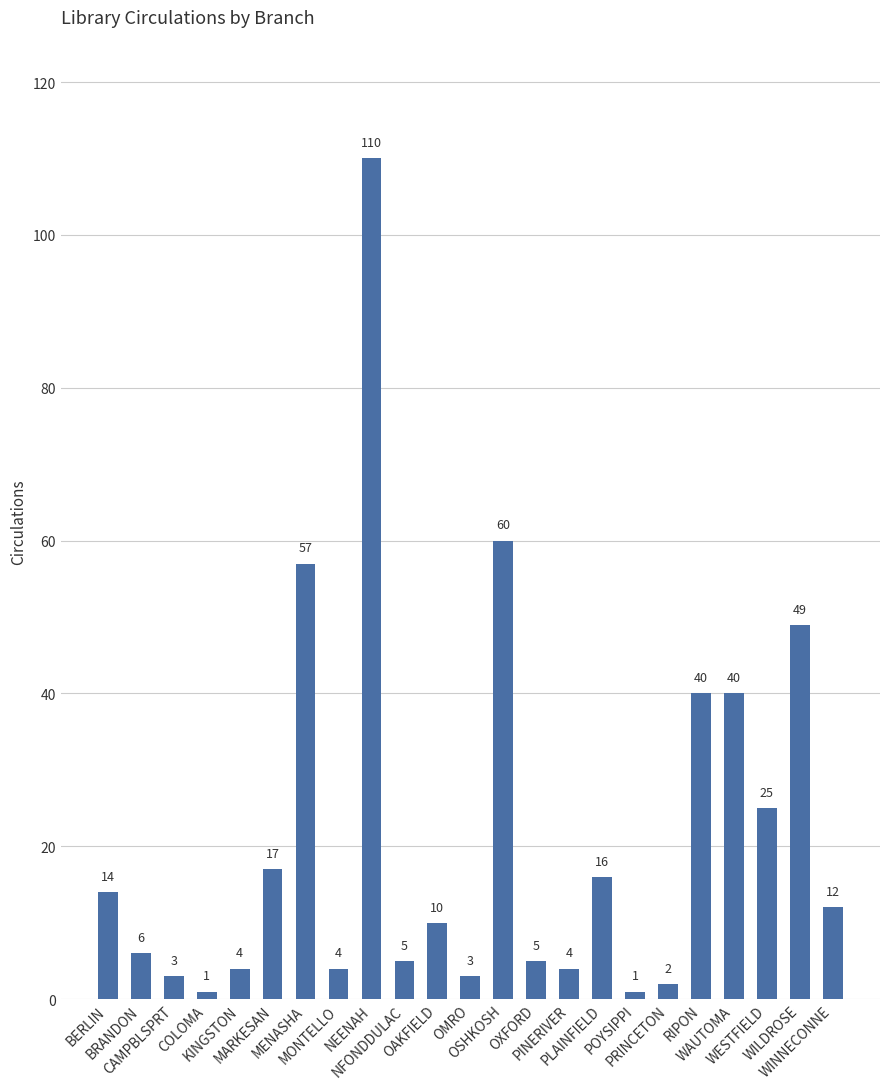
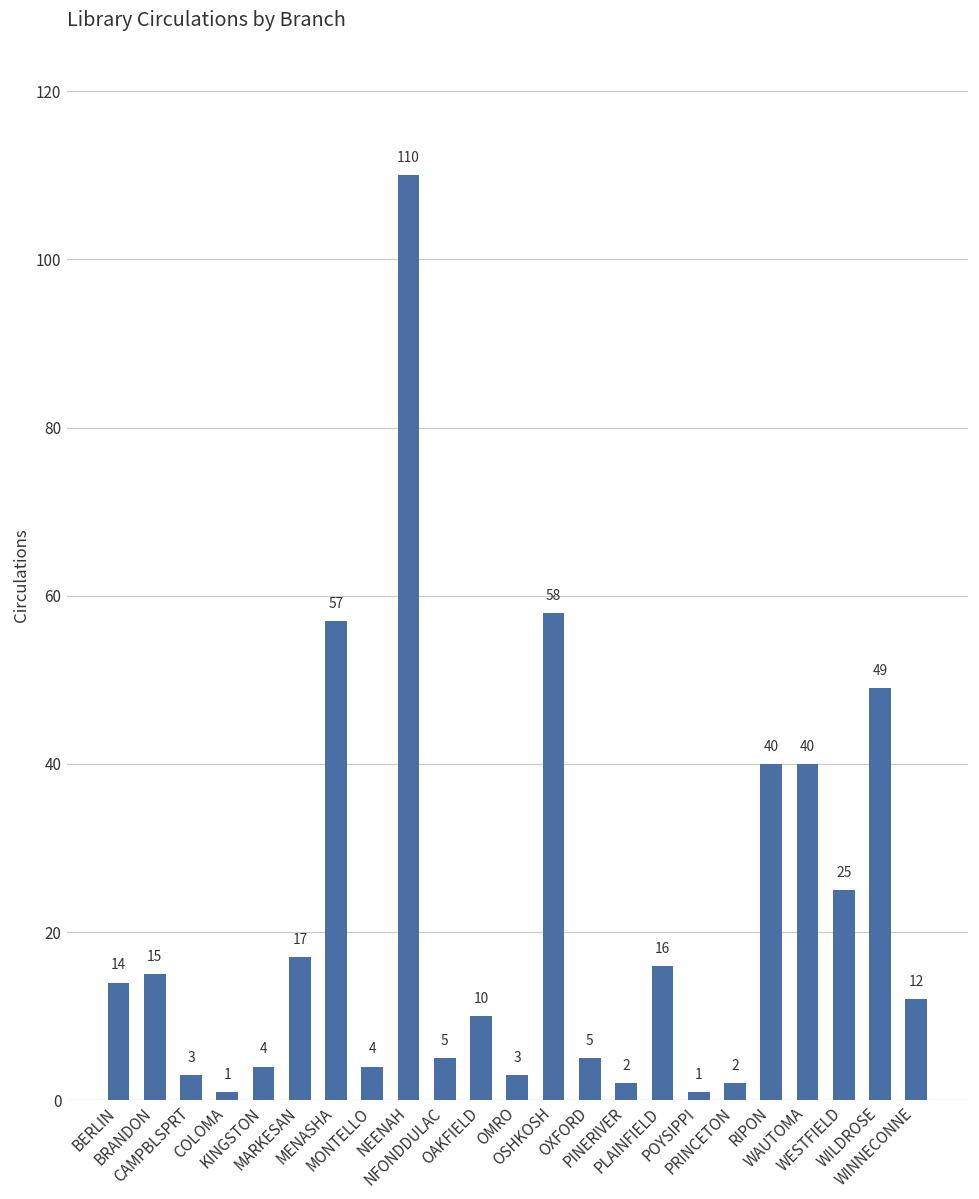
  {
    "BERLIN": 14,
-   "BRANDON": 6,
+   "BRANDON": 15,
    "CAMPBLSPRT": 3,
    "COLOMA": 1,
    "KINGSTON": 4,
    "MARKESAN": 17,
    "MENASHA": 57,
    "MONTELLO": 4,
    "NEENAH": 110,
    "NFONDDULAC": 5,
    "OAKFIELD": 10,
    "OMRO": 3,
-   "OSHKOSH": 60,
+   "OSHKOSH": 58,
    "OXFORD": 5,
-   "PINERIVER": 4,
+   "PINERIVER": 2,
    "PLAINFIELD": 16,
    "POYSIPPI": 1,
    "PRINCETON": 2,
    "RIPON": 40,
    "WAUTOMA": 40,
    "WESTFIELD": 25,
    "WILDROSE": 49,
    "WINNECONNE": 12
  }
